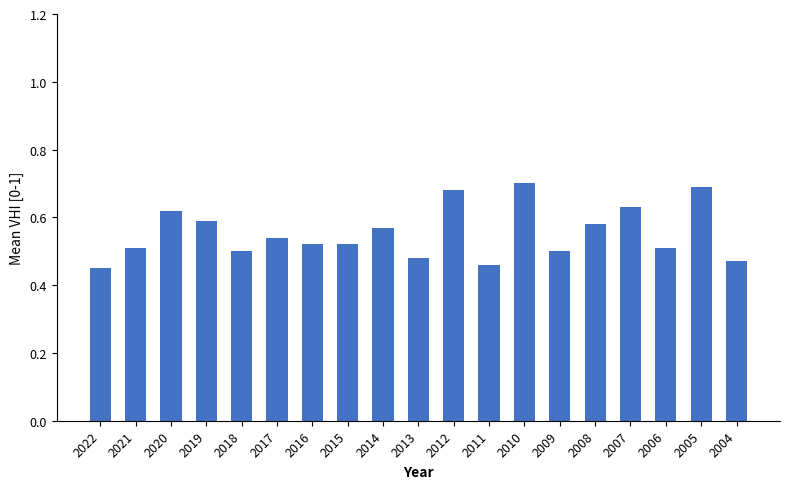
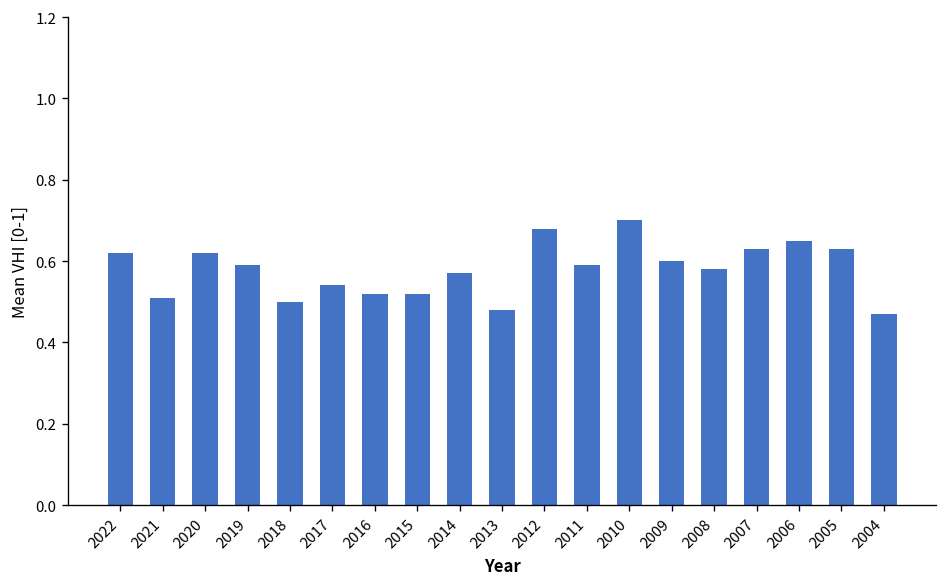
  {
-   "2022": 0.45,
+   "2022": 0.62,
    "2021": 0.51,
    "2020": 0.62,
    "2019": 0.59,
    "2018": 0.50,
    "2017": 0.54,
    "2016": 0.52,
    "2015": 0.52,
    "2014": 0.57,
    "2013": 0.48,
    "2012": 0.68,
-   "2011": 0.46,
+   "2011": 0.59,
    "2010": 0.70,
-   "2009": 0.5,
+   "2009": 0.6,
    "2008": 0.58,
    "2007": 0.63,
-   "2006": 0.51,
-   "2005": 0.69,
+   "2006": 0.65,
+   "2005": 0.63,
    "2004": 0.47
  }
